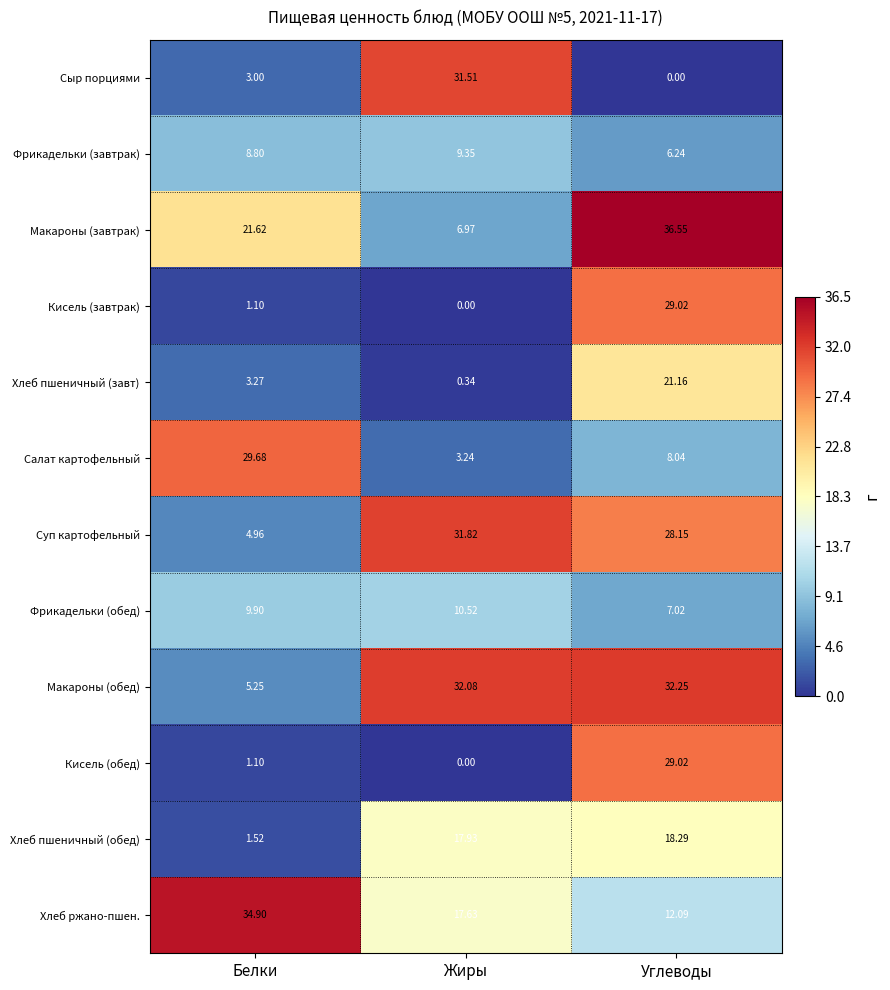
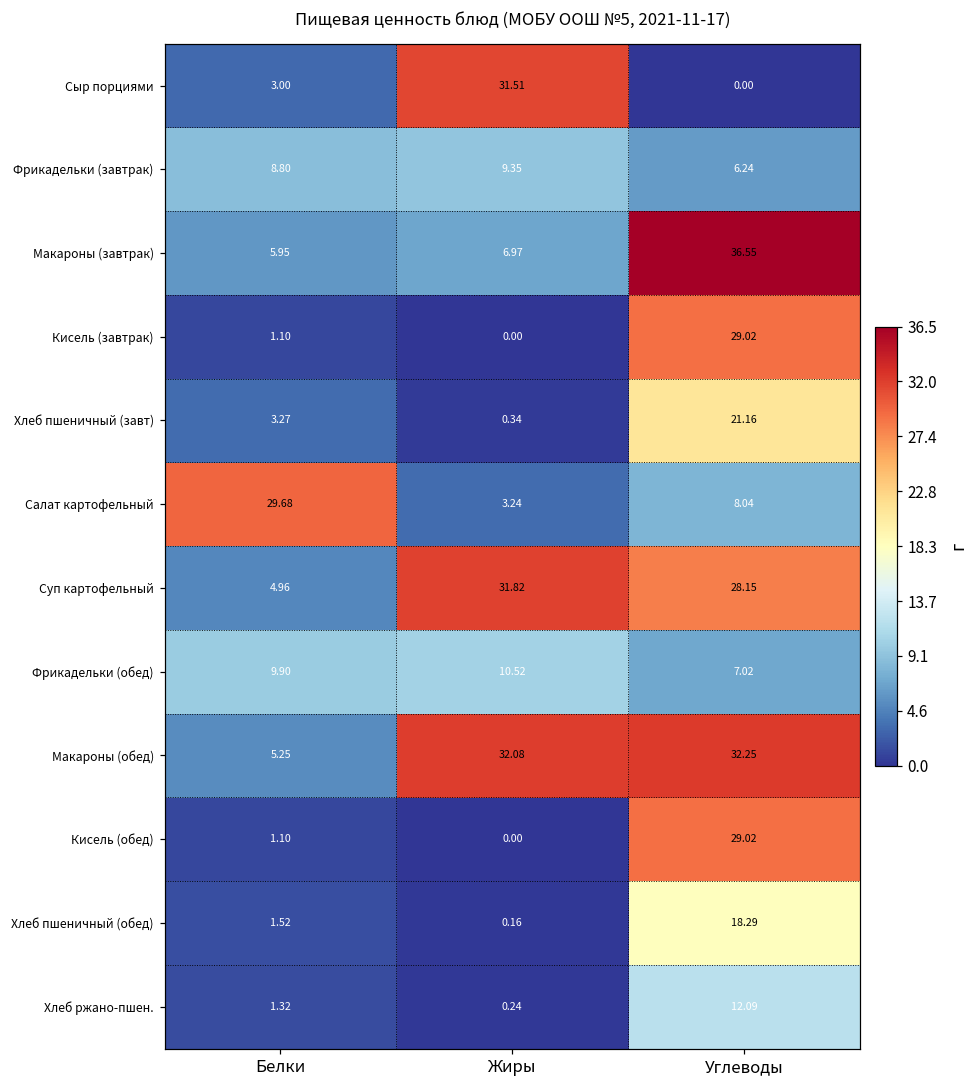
  {
    "Сыр порциями": {
      "Белки": 3.00,
      "Жиры": 31.51,
      "Углеводы": 0.00
    },
    "Фрикадельки (завтрак)": {
      "Белки": 8.80,
      "Жиры": 9.35,
      "Углеводы": 6.24
    },
    "Макароны (завтрак)": {
-     "Белки": 21.62,
+     "Белки": 5.95,
      "Жиры": 6.97,
      "Углеводы": 36.55
    },
    "Кисель (завтрак)": {
      "Белки": 1.10,
      "Жиры": 0.00,
      "Углеводы": 29.02
    },
    "Хлеб пшеничный (завт)": {
      "Белки": 3.27,
      "Жиры": 0.34,
      "Углеводы": 21.16
    },
    "Салат картофельный": {
      "Белки": 29.68,
      "Жиры": 3.24,
      "Углеводы": 8.04
    },
    "Суп картофельный": {
      "Белки": 4.96,
      "Жиры": 31.82,
      "Углеводы": 28.15
    },
    "Фрикадельки (обед)": {
      "Белки": 9.90,
      "Жиры": 10.52,
      "Углеводы": 7.02
    },
    "Макароны (обед)": {
      "Белки": 5.25,
      "Жиры": 32.08,
      "Углеводы": 32.25
    },
    "Кисель (обед)": {
      "Белки": 1.10,
      "Жиры": 0.00,
      "Углеводы": 29.02
    },
    "Хлеб пшеничный (обед)": {
      "Белки": 1.52,
-     "Жиры": 17.93,
+     "Жиры": 0.16,
      "Углеводы": 18.29
    },
    "Хлеб ржано-пшен.": {
-     "Белки": 34.90,
-     "Жиры": 17.63,
+     "Белки": 1.32,
+     "Жиры": 0.24,
      "Углеводы": 12.09
    }
  }
